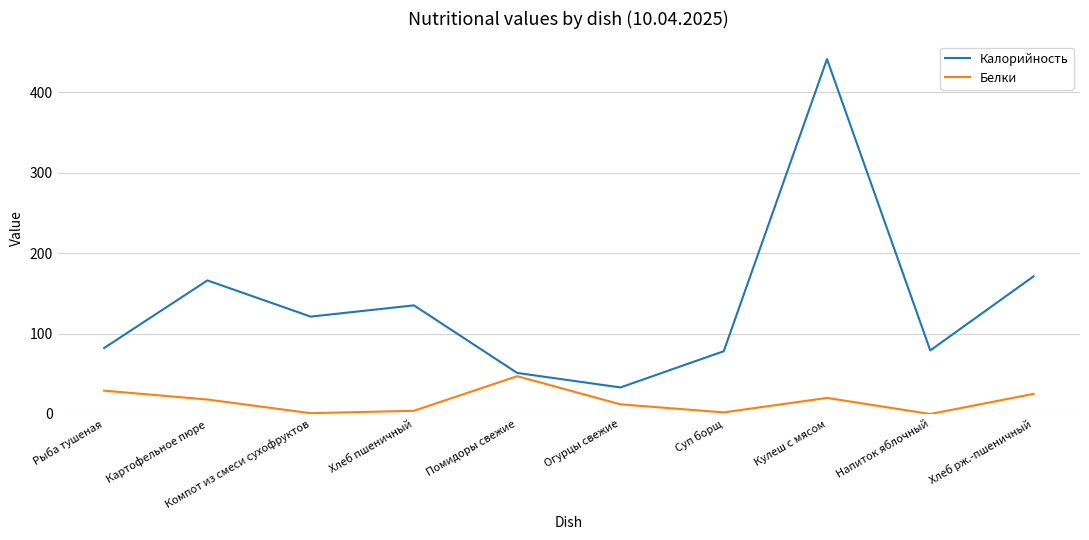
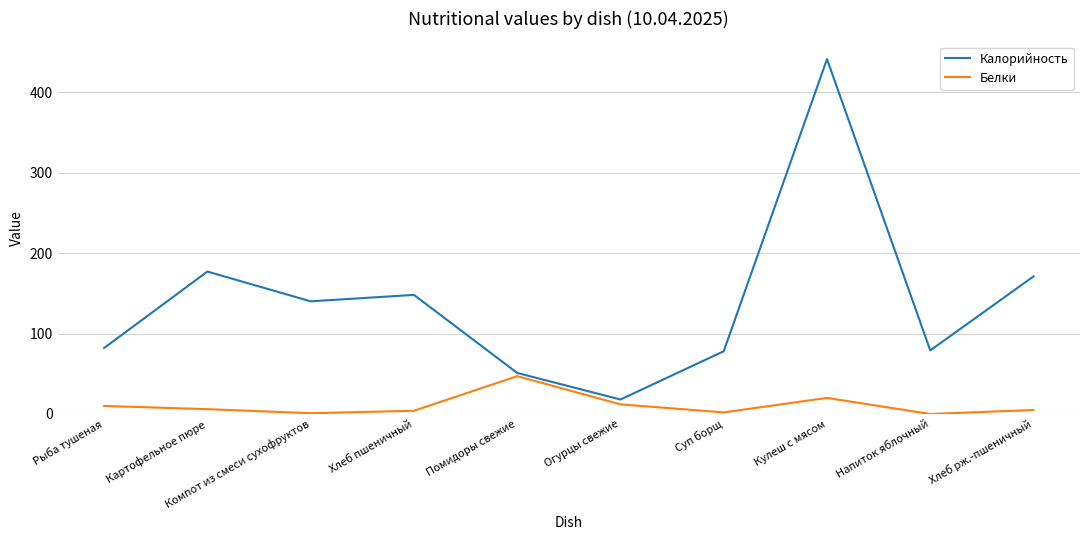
  {
    "Калорийность": {
      "Рыба тушеная": 80,
-     "Картофельное пюре": 170,
-     "Компот из смеси сухофруктов": 120,
-     "Хлеб пшеничный": 140,
+     "Картофельное пюре": 180,
+     "Компот из смеси сухофруктов": 140,
+     "Хлеб пшеничный": 150,
      "Помидоры свежие": 50,
-     "Огурцы свежие": 30,
+     "Огурцы свежие": 20,
      "Суп борщ": 80,
      "Кулеш с мясом": 440,
      "Напиток яблочный": 80,
      "Хлеб рж.-пшеничный": 170
    },
    "Белки": {
-     "Рыба тушеная": 30,
-     "Картофельное пюре": 20,
+     "Рыба тушеная": 10,
+     "Картофельное пюре": 10,
      "Компот из смеси сухофруктов": 0,
      "Хлеб пшеничный": 0,
      "Помидоры свежие": 50,
      "Огурцы свежие": 10,
      "Суп борщ": 0,
      "Кулеш с мясом": 20,
      "Напиток яблочный": 0,
-     "Хлеб рж.-пшеничный": 30
+     "Хлеб рж.-пшеничный": 10
    }
  }
